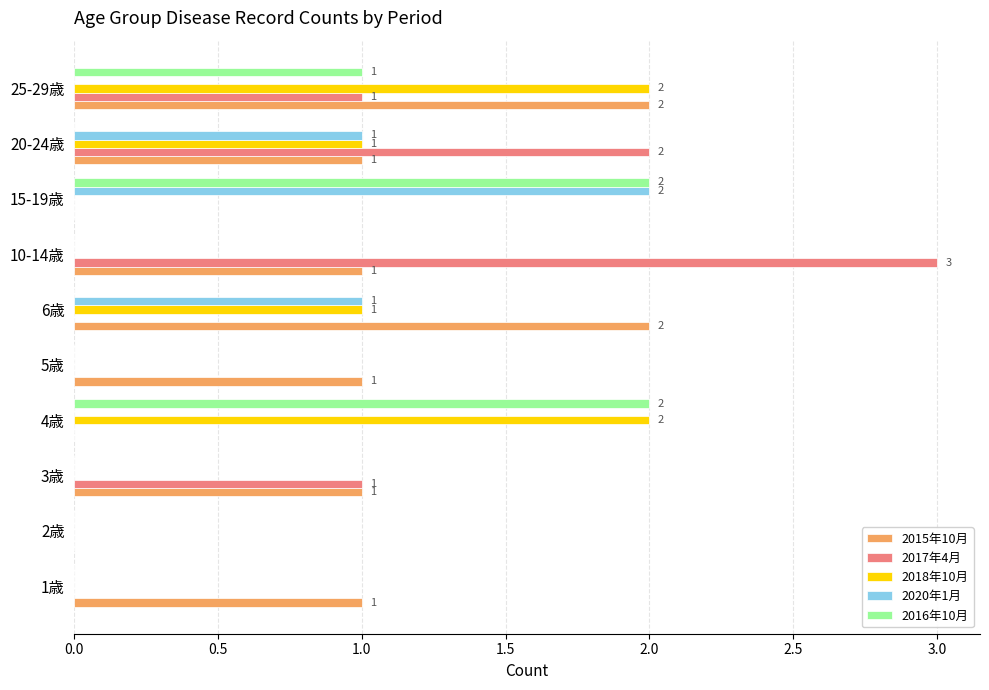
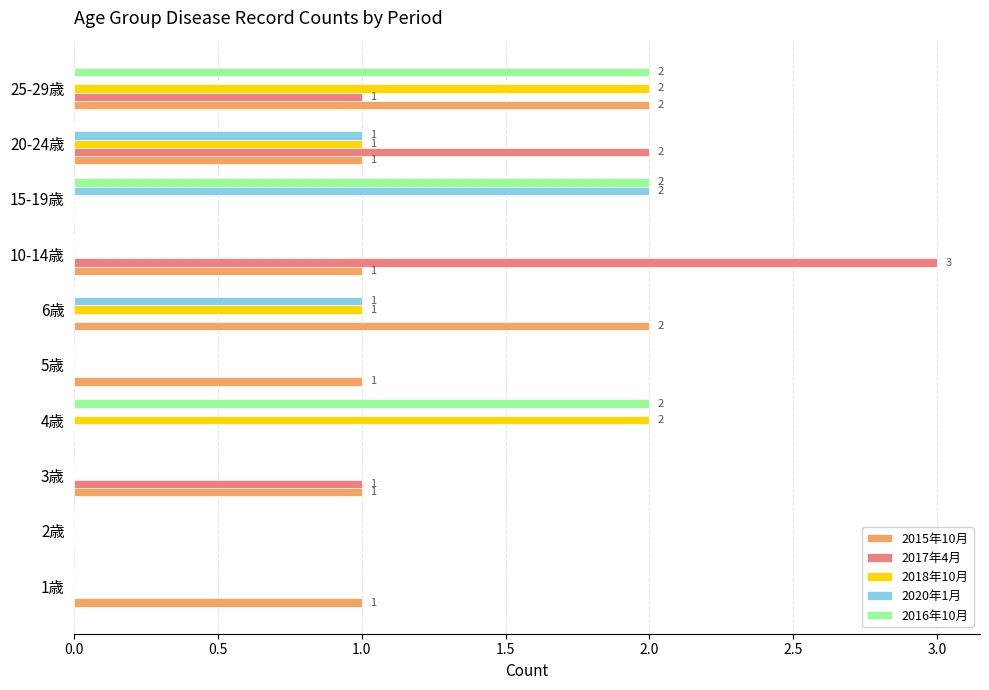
  {
    "2018年10月": {
      "25-29歳": 2,
      "4歳": 2
    },
    "2020年1月": {
      "25-29歳": 0.00,
      "10-14歳": 0.00,
      "5歳": 0.00,
      "4歳": 0.00,
      "3歳": 0.00,
      "2歳": 0.00,
      "1歳": 0.00
    },
    "2016年10月": {
-     "25-29歳": 1,
+     "25-29歳": 2,
      "4歳": 2
    }
  }
